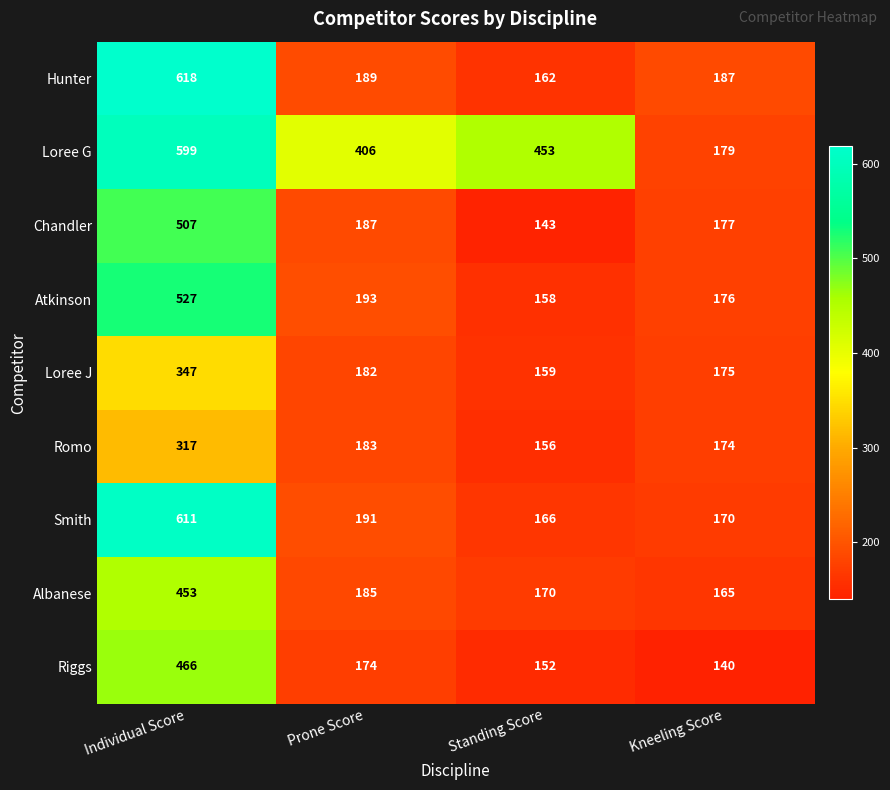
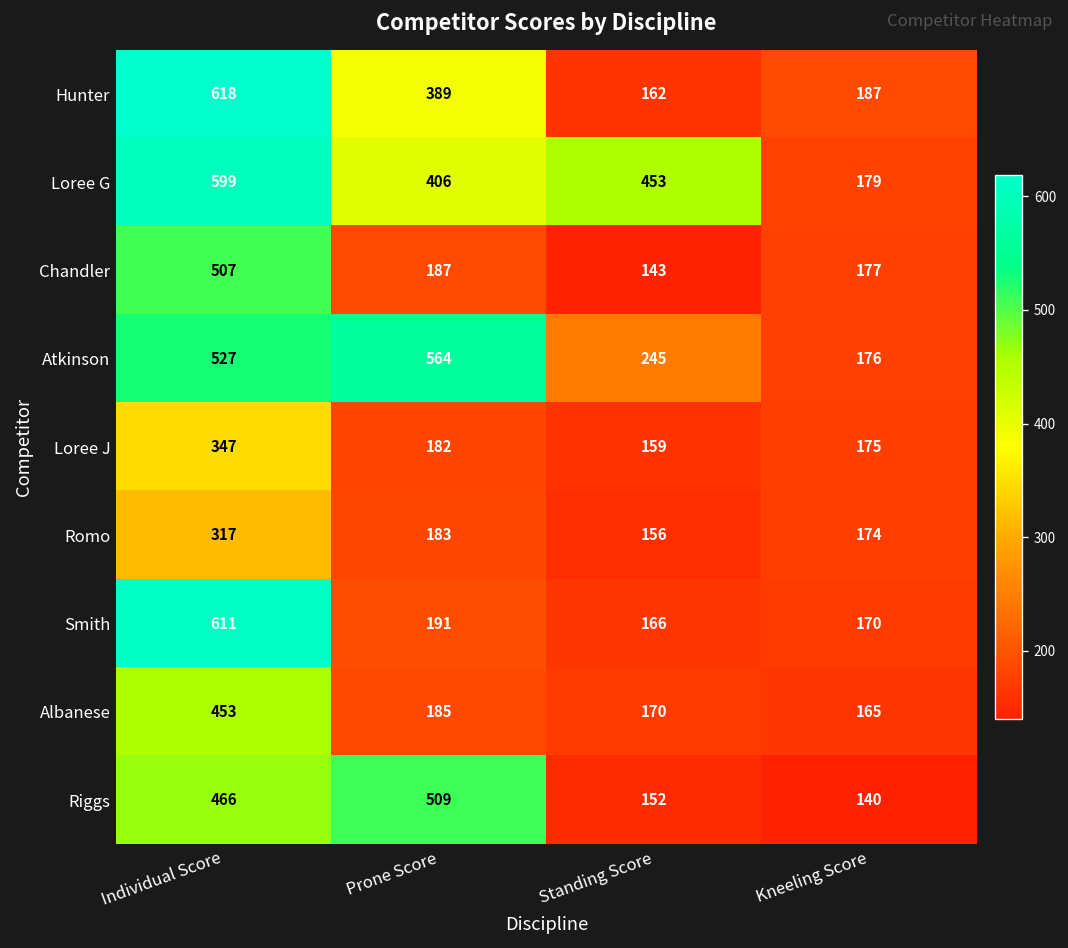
  {
    "Hunter": {
      "Individual Score": 618,
-     "Prone Score": 189,
+     "Prone Score": 389,
      "Standing Score": 162,
      "Kneeling Score": 187
    },
    "Loree G": {
      "Individual Score": 599,
      "Prone Score": 406,
      "Standing Score": 453,
      "Kneeling Score": 179
    },
    "Chandler": {
      "Individual Score": 507,
      "Prone Score": 187,
      "Standing Score": 143,
      "Kneeling Score": 177
    },
    "Atkinson": {
      "Individual Score": 527,
-     "Prone Score": 193,
-     "Standing Score": 158,
+     "Prone Score": 564,
+     "Standing Score": 245,
      "Kneeling Score": 176
    },
    "Loree J": {
      "Individual Score": 347,
      "Prone Score": 182,
      "Standing Score": 159,
      "Kneeling Score": 175
    },
    "Romo": {
      "Individual Score": 317,
      "Prone Score": 183,
      "Standing Score": 156,
      "Kneeling Score": 174
    },
    "Smith": {
      "Individual Score": 611,
      "Prone Score": 191,
      "Standing Score": 166,
      "Kneeling Score": 170
    },
    "Albanese": {
      "Individual Score": 453,
      "Prone Score": 185,
      "Standing Score": 170,
      "Kneeling Score": 165
    },
    "Riggs": {
      "Individual Score": 466,
-     "Prone Score": 174,
+     "Prone Score": 509,
      "Standing Score": 152,
      "Kneeling Score": 140
    }
  }
